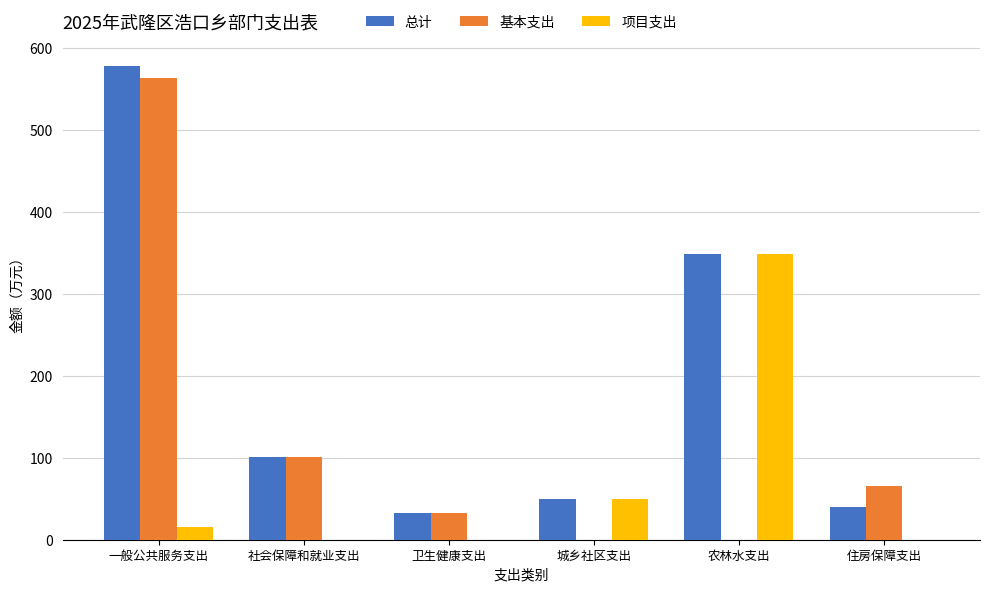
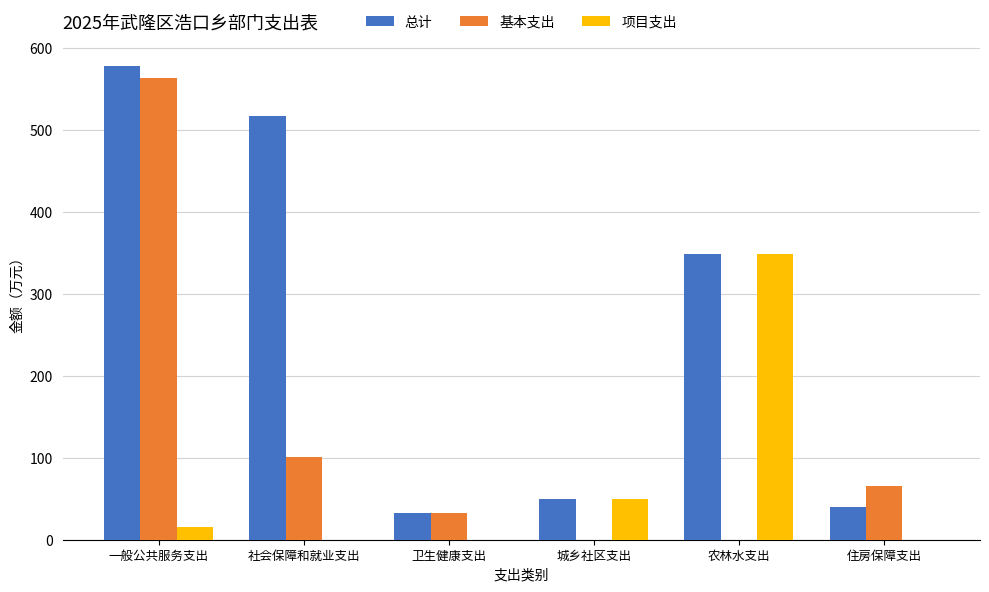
  {
    "总计": {
      "一般公共服务支出": 580,
-     "社会保障和就业支出": 100,
+     "社会保障和就业支出": 520,
      "卫生健康支出": 30,
      "城乡社区支出": 50,
      "农林水支出": 350,
      "住房保障支出": 40
    },
    "基本支出": {
      "一般公共服务支出": 560,
      "社会保障和就业支出": 100,
      "卫生健康支出": 30,
      "城乡社区支出": 0,
      "农林水支出": 0,
      "住房保障支出": 70
    },
    "项目支出": {
      "一般公共服务支出": 20,
      "社会保障和就业支出": 0,
      "卫生健康支出": 0,
      "城乡社区支出": 50,
      "农林水支出": 350,
      "住房保障支出": 0
    }
  }
